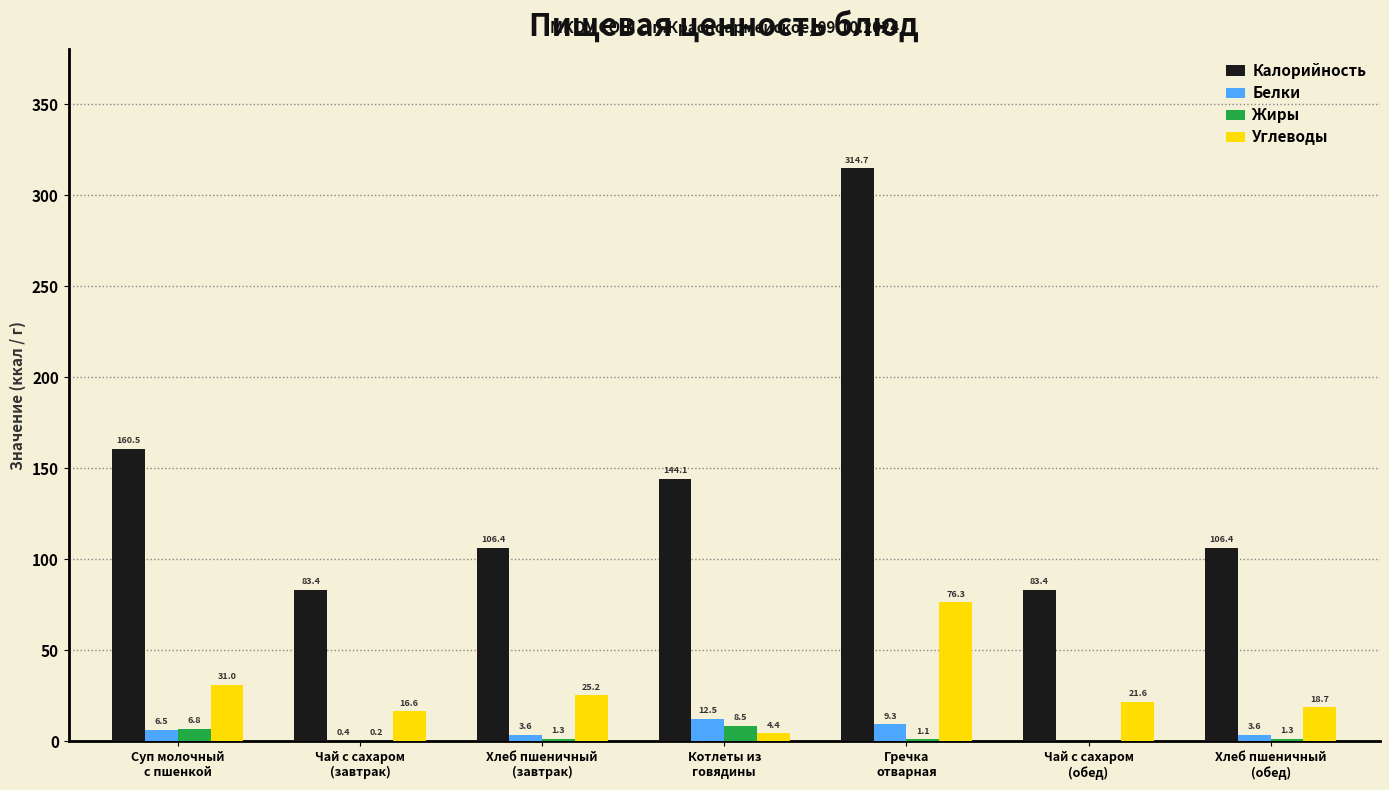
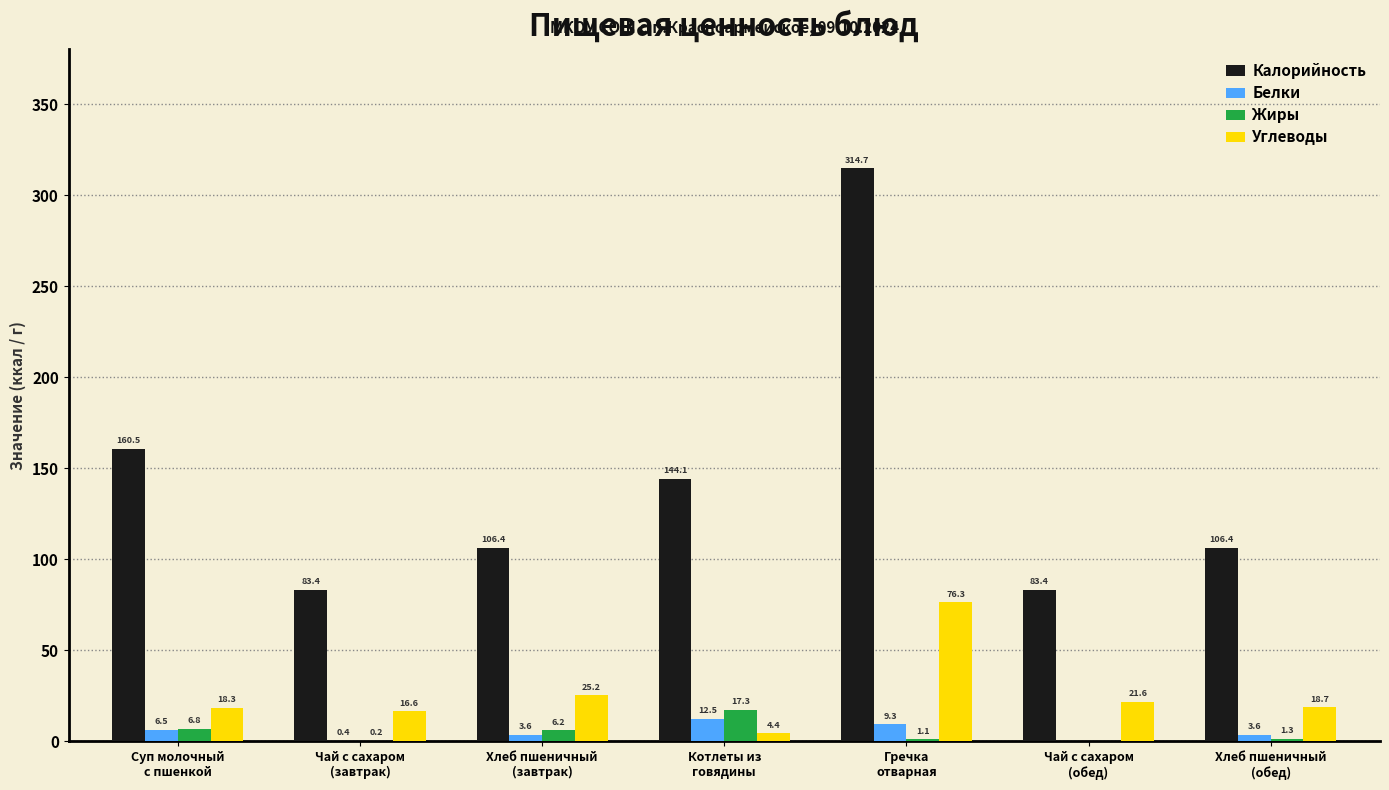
  {
    "Калорийность": {
      "Суп молочный с пшенкой": 160.5,
      "Чай с сахаром (завтрак)": 83.4,
      "Хлеб пшеничный (завтрак)": 106.4,
      "Котлеты из говядины": 144.1,
      "Гречка отварная": 314.7,
      "Чай с сахаром (обед)": 83.4,
      "Хлеб пшеничный (обед)": 106.4
    },
    "Белки": {
      "Суп молочный с пшенкой": 6.5,
      "Чай с сахаром (завтрак)": 0.4,
      "Хлеб пшеничный (завтрак)": 3.6,
      "Котлеты из говядины": 12.5,
      "Гречка отварная": 9.3,
      "Хлеб пшеничный (обед)": 3.6
    },
    "Жиры": {
      "Суп молочный с пшенкой": 6.8,
      "Чай с сахаром (завтрак)": 0.2,
-     "Хлеб пшеничный (завтрак)": 1.3,
-     "Котлеты из говядины": 8.5,
+     "Хлеб пшеничный (завтрак)": 6.2,
+     "Котлеты из говядины": 17.3,
      "Гречка отварная": 1.1,
      "Хлеб пшеничный (обед)": 1.3
    },
    "Углеводы": {
-     "Суп молочный с пшенкой": 31.0,
+     "Суп молочный с пшенкой": 18.3,
      "Чай с сахаром (завтрак)": 16.6,
      "Хлеб пшеничный (завтрак)": 25.2,
      "Котлеты из говядины": 4.4,
      "Гречка отварная": 76.3,
      "Чай с сахаром (обед)": 21.6,
      "Хлеб пшеничный (обед)": 18.7
    }
  }
